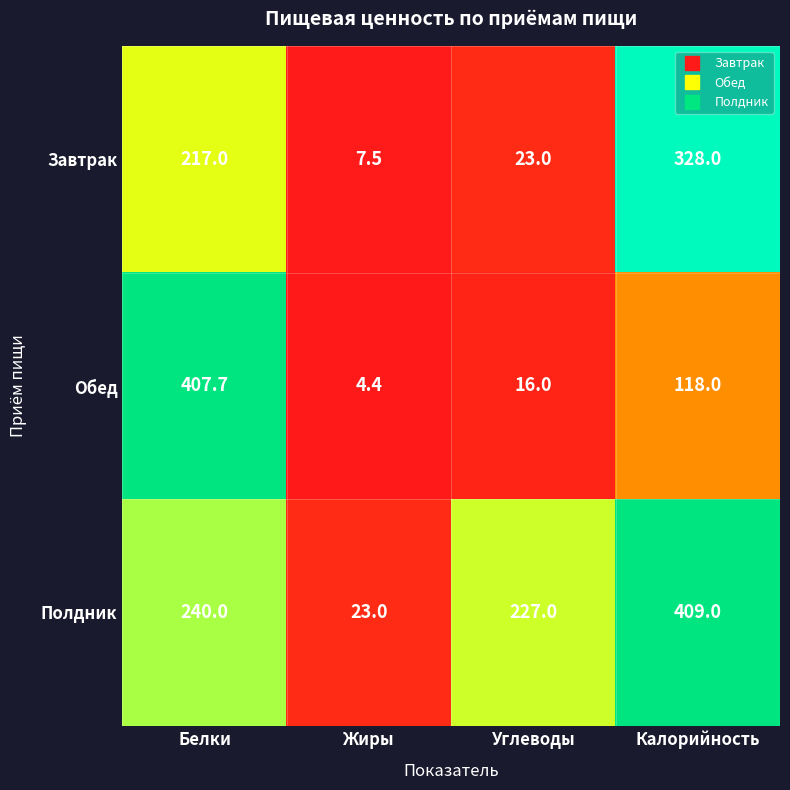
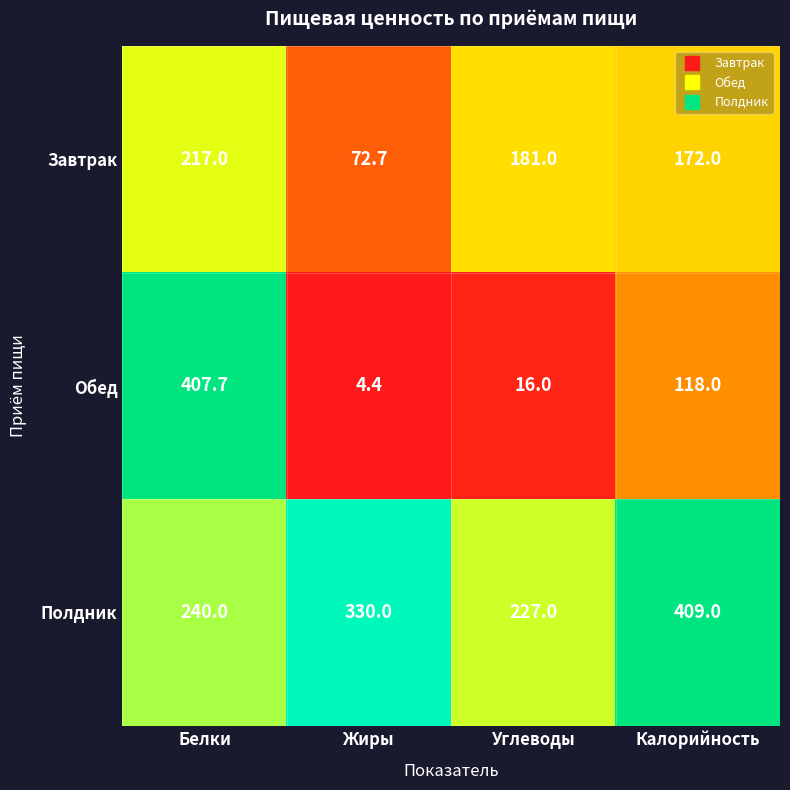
  {
    "Завтрак": {
      "Белки": 217.0,
-     "Жиры": 7.5,
-     "Углеводы": 23.0,
-     "Калорийность": 328.0
+     "Жиры": 72.7,
+     "Углеводы": 181.0,
+     "Калорийность": 172.0
    },
    "Обед": {
      "Белки": 407.7,
      "Жиры": 4.4,
      "Углеводы": 16.0,
      "Калорийность": 118.0
    },
    "Полдник": {
      "Белки": 240.0,
-     "Жиры": 23.0,
+     "Жиры": 330.0,
      "Углеводы": 227.0,
      "Калорийность": 409.0
    }
  }
